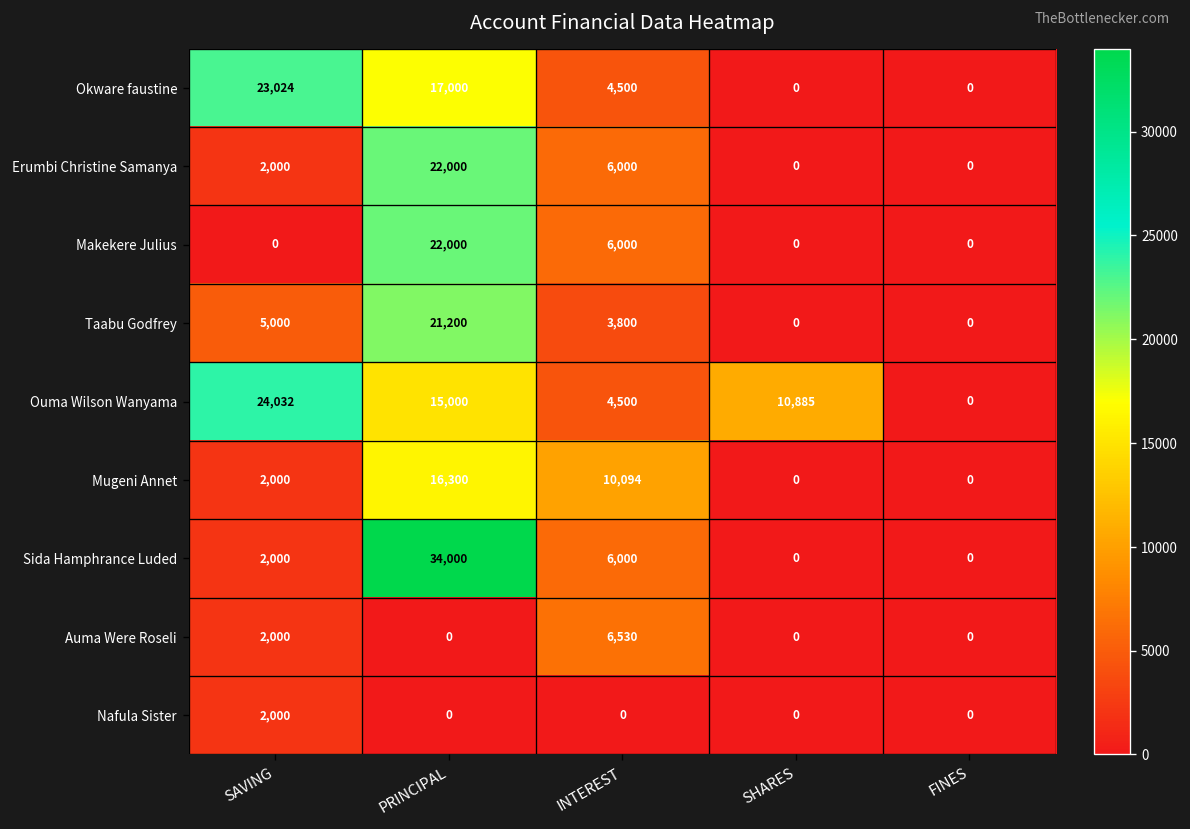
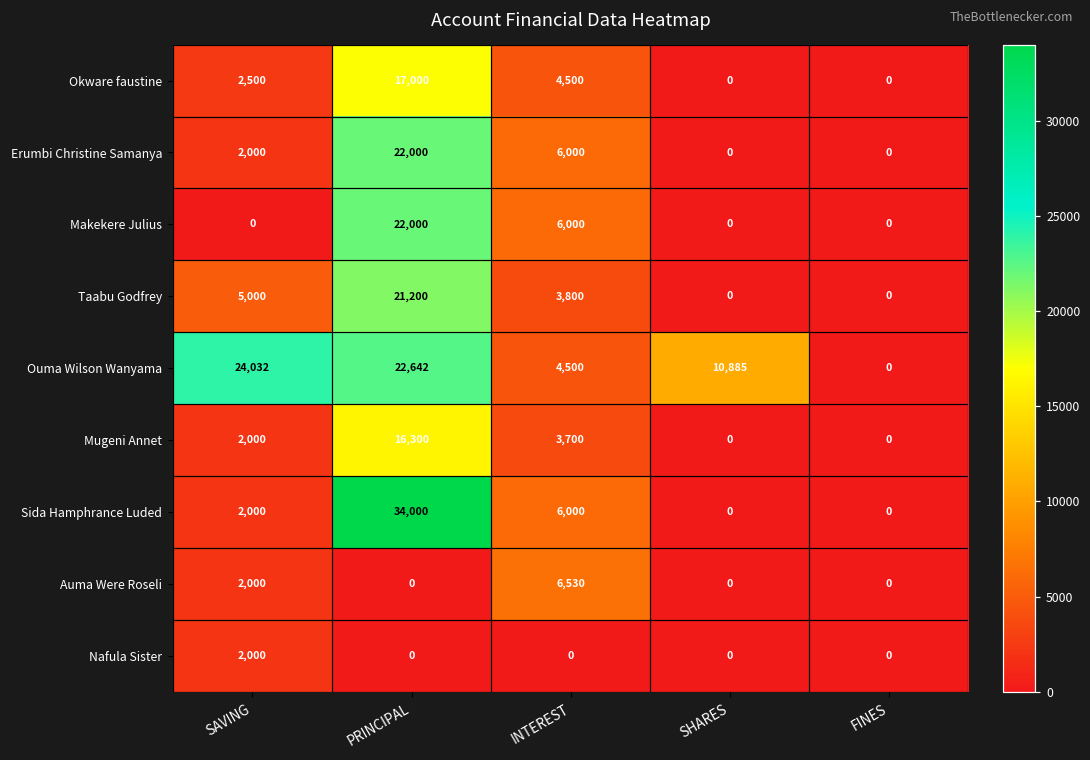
  {
    "Okware faustine": {
-     "SAVING": "23,024",
+     "SAVING": "2,500",
      "PRINCIPAL": "17,000",
      "INTEREST": "4,500",
      "SHARES": "0",
      "FINES": "0"
    },
    "Erumbi Christine Samanya": {
      "SAVING": "2,000",
      "PRINCIPAL": "22,000",
      "INTEREST": "6,000",
      "SHARES": "0",
      "FINES": "0"
    },
    "Makekere Julius": {
      "SAVING": "0",
      "PRINCIPAL": "22,000",
      "INTEREST": "6,000",
      "SHARES": "0",
      "FINES": "0"
    },
    "Taabu Godfrey": {
      "SAVING": "5,000",
      "PRINCIPAL": "21,200",
      "INTEREST": "3,800",
      "SHARES": "0",
      "FINES": "0"
    },
    "Ouma Wilson Wanyama": {
      "SAVING": "24,032",
-     "PRINCIPAL": "15,000",
+     "PRINCIPAL": "22,642",
      "INTEREST": "4,500",
      "SHARES": "10,885",
      "FINES": "0"
    },
    "Mugeni Annet": {
      "SAVING": "2,000",
      "PRINCIPAL": "16,300",
-     "INTEREST": "10,094",
+     "INTEREST": "3,700",
      "SHARES": "0",
      "FINES": "0"
    },
    "Sida Hamphrance Luded": {
      "SAVING": "2,000",
      "PRINCIPAL": "34,000",
      "INTEREST": "6,000",
      "SHARES": "0",
      "FINES": "0"
    },
    "Auma Were Roseli": {
      "SAVING": "2,000",
      "PRINCIPAL": "0",
      "INTEREST": "6,530",
      "SHARES": "0",
      "FINES": "0"
    },
    "Nafula Sister": {
      "SAVING": "2,000",
      "PRINCIPAL": "0",
      "INTEREST": "0",
      "SHARES": "0",
      "FINES": "0"
    }
  }
